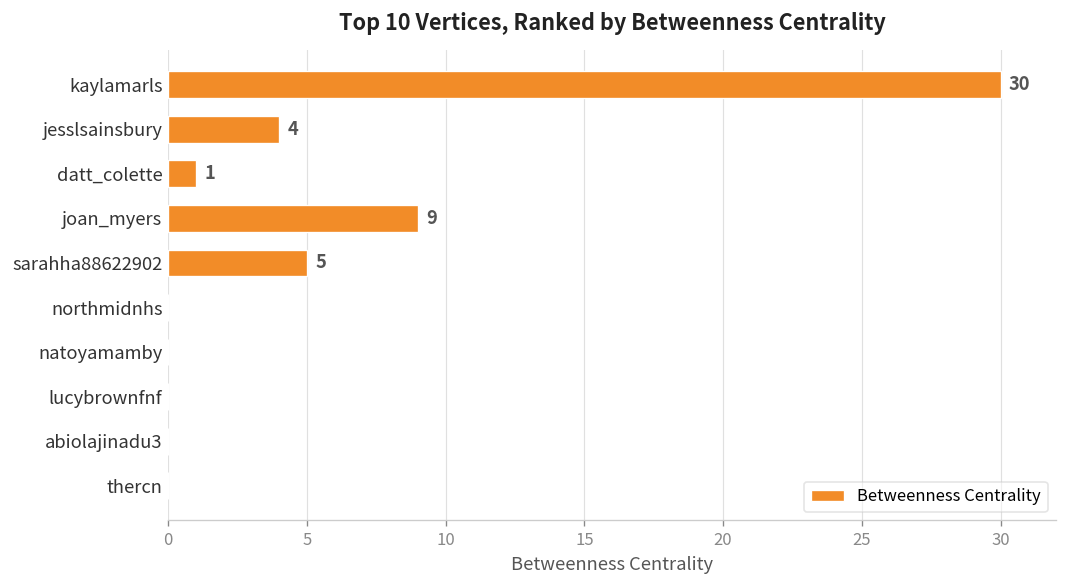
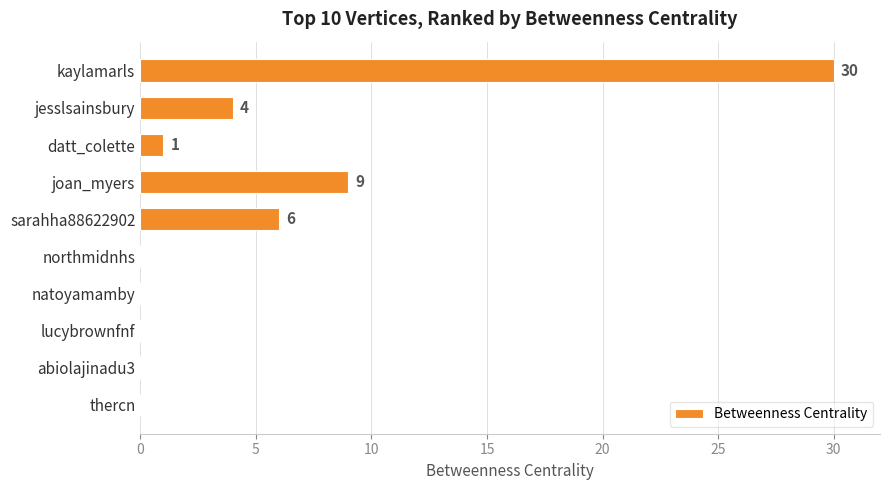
  {
    "kaylamarls": 30,
    "jesslsainsbury": 4,
    "datt_colette": 1,
    "joan_myers": 9,
-   "sarahha88622902": 5
+   "sarahha88622902": 6
  }
